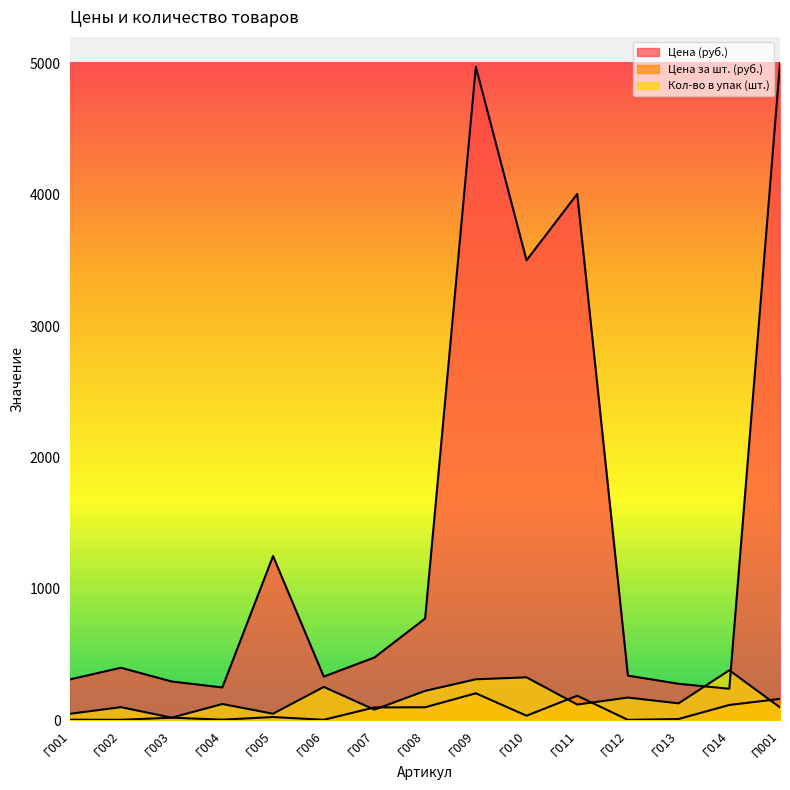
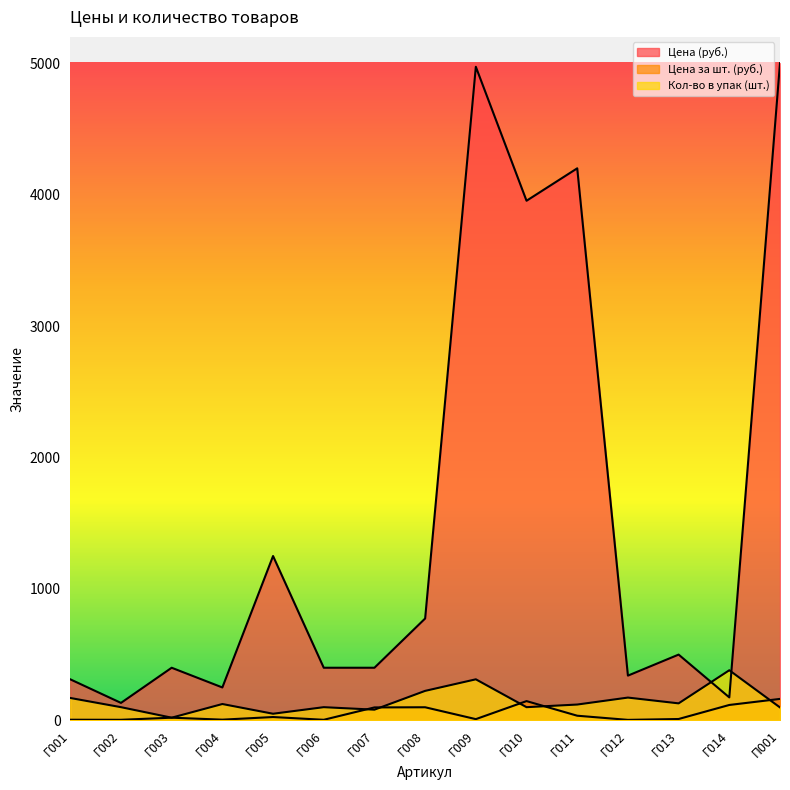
  {
    "Цена (руб.)": {
      "Г001": 310,
-     "Г002": 400,
-     "Г003": 300,
+     "Г002": 130,
+     "Г003": 400,
      "Г004": 250,
      "Г005": 1250,
-     "Г006": 330,
-     "Г007": 480,
+     "Г006": 400,
+     "Г007": 400,
      "Г008": 770,
      "Г009": 4970,
-     "Г010": 3500,
-     "Г011": 4000,
+     "Г010": 3950,
+     "Г011": 4200,
      "Г012": 340,
-     "Г013": 280,
-     "Г014": 240,
+     "Г013": 500,
+     "Г014": 170,
      "П001": 5000
    },
    "Цена за шт. (руб.)": {
      "Г001": 0,
      "Г002": 0,
      "Г004": 10,
      "Г005": 30,
      "Г006": 0,
      "Г008": 100,
-     "Г009": 210,
-     "Г010": 40,
-     "Г011": 190,
+     "Г009": 10,
+     "Г010": 150,
+     "Г011": 40,
      "Г012": 0,
      "Г013": 10,
      "Г014": 120,
      "П001": 160
    },
    "Кол-во в упак (шт.)": {
-     "Г001": 50,
+     "Г001": 170,
      "Г002": 100,
      "Г004": 120,
      "Г005": 50,
-     "Г006": 250,
+     "Г006": 100,
      "Г008": 220,
      "Г009": 310,
-     "Г010": 330,
+     "Г010": 100,
      "Г011": 120,
      "Г012": 170,
      "Г013": 130,
      "Г014": 380,
      "П001": 100
    }
  }
